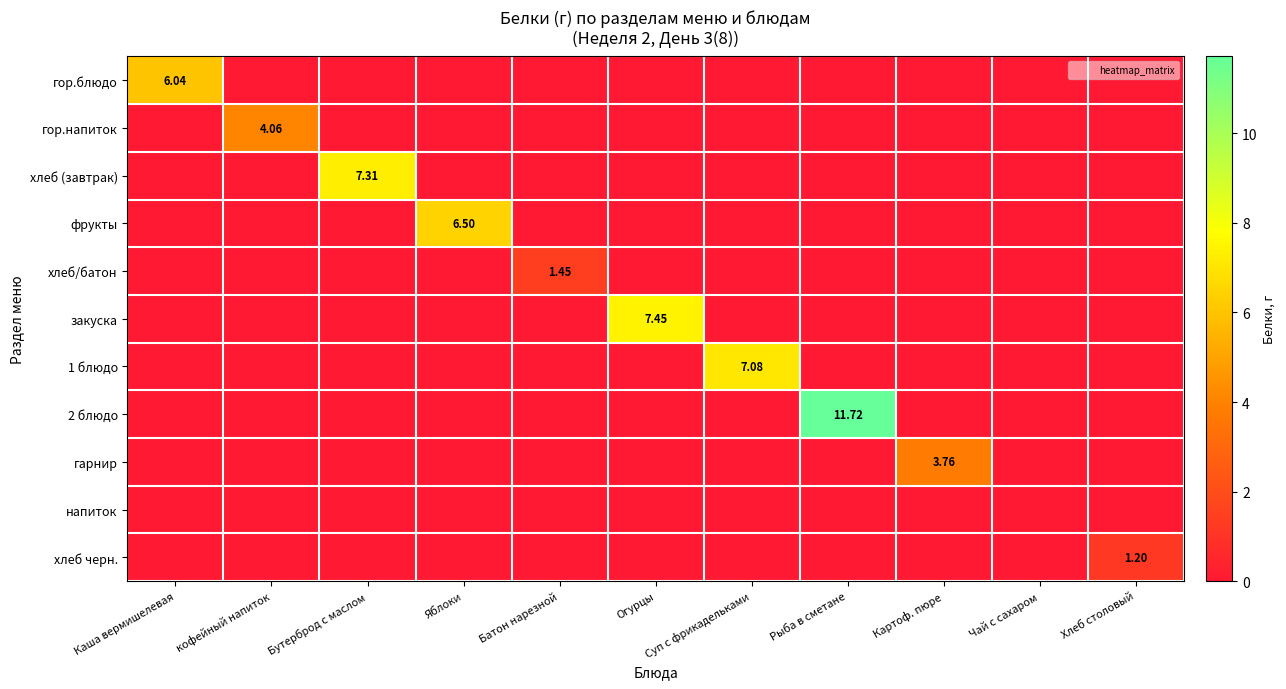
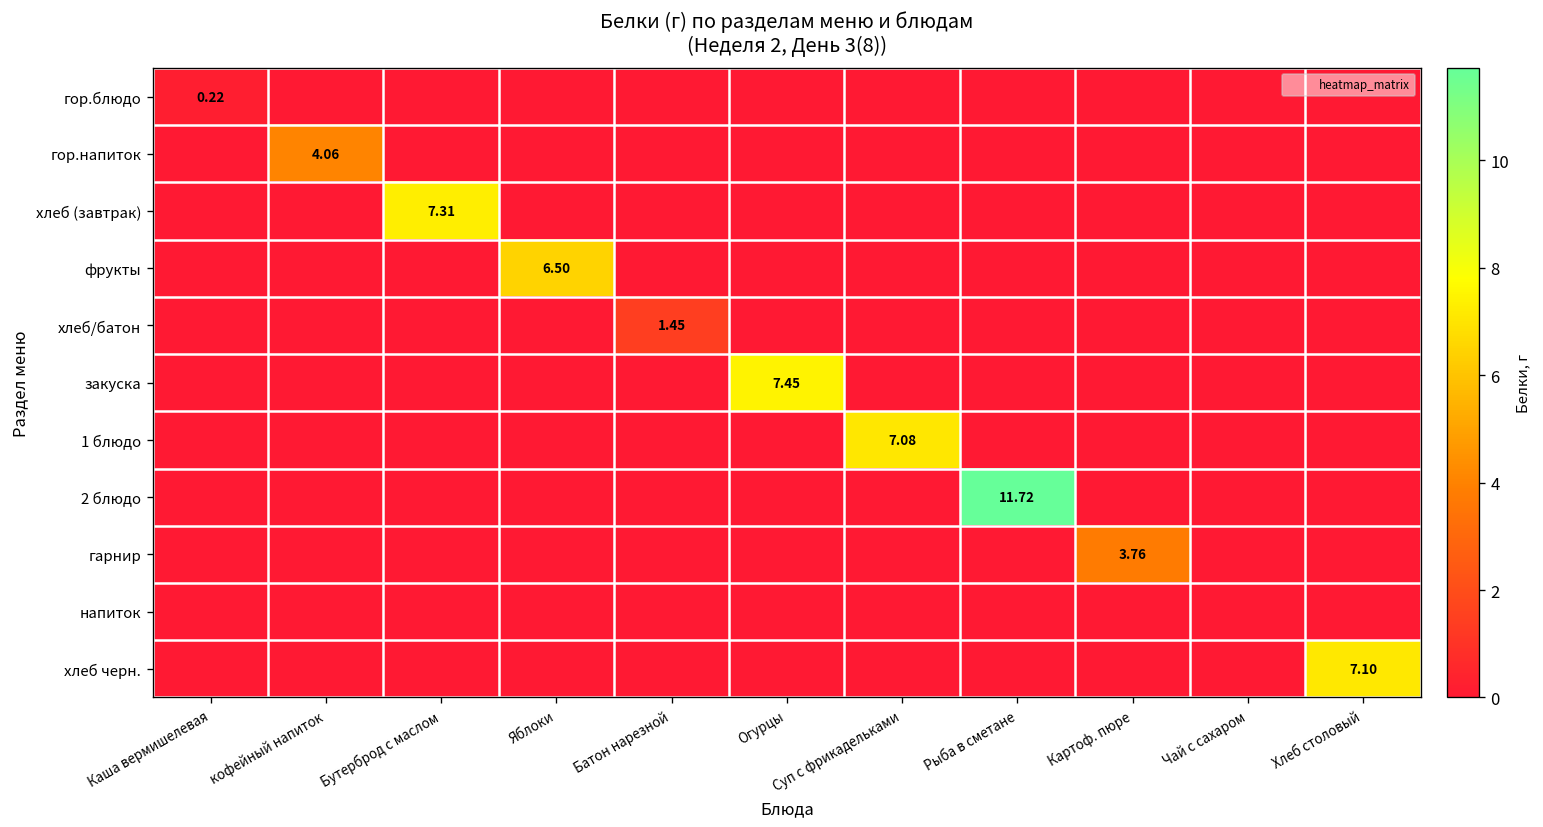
  {
    "гор.блюдо": {
-     "Каша вермишелевая": 6.04
+     "Каша вермишелевая": 0.22
    },
    "гор.напиток": {
      "кофейный напиток": 4.06
    },
    "хлеб (завтрак)": {
      "Бутерброд с маслом": 7.31
    },
    "фрукты": {
      "Яблоки": 6.50
    },
    "хлеб/батон": {
      "Батон нарезной": 1.45
    },
    "закуска": {
      "Огурцы": 7.45
    },
    "1 блюдо": {
      "Суп с фрикадельками": 7.08
    },
    "2 блюдо": {
      "Рыба в сметане": 11.72
    },
    "гарнир": {
      "Картоф. пюре": 3.76
    },
    "хлеб черн.": {
-     "Хлеб столовый": 1.20
+     "Хлеб столовый": 7.10
    }
  }
